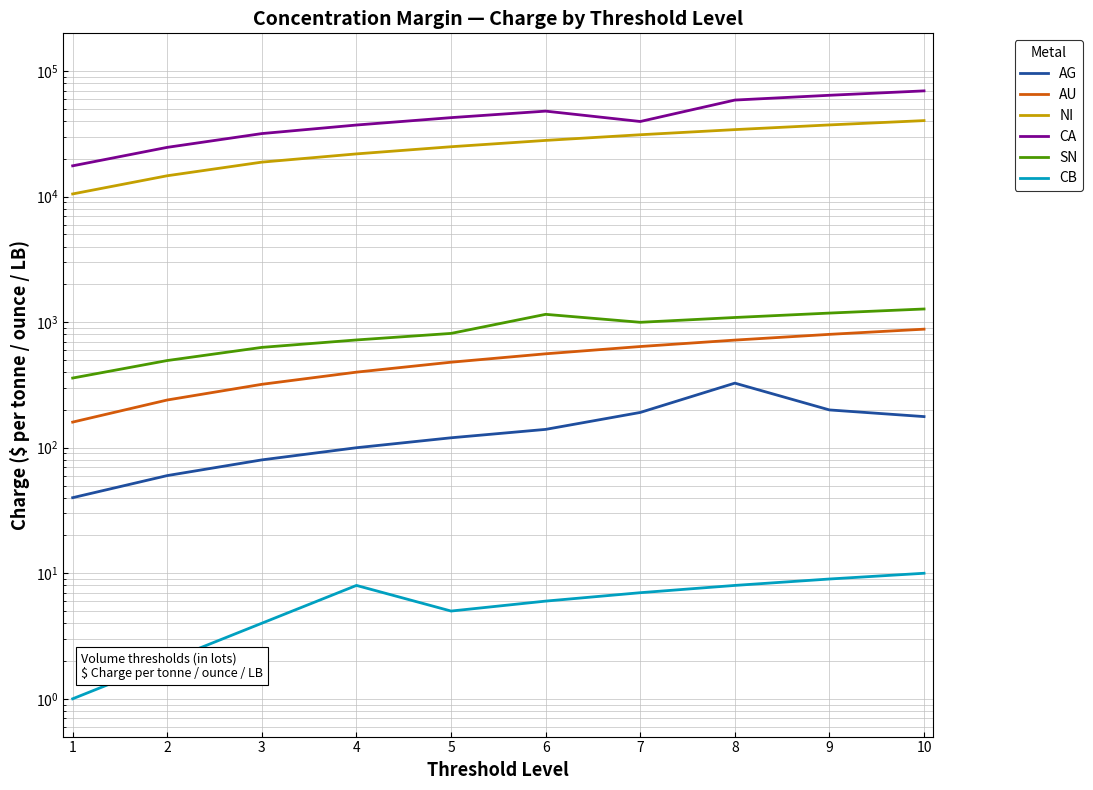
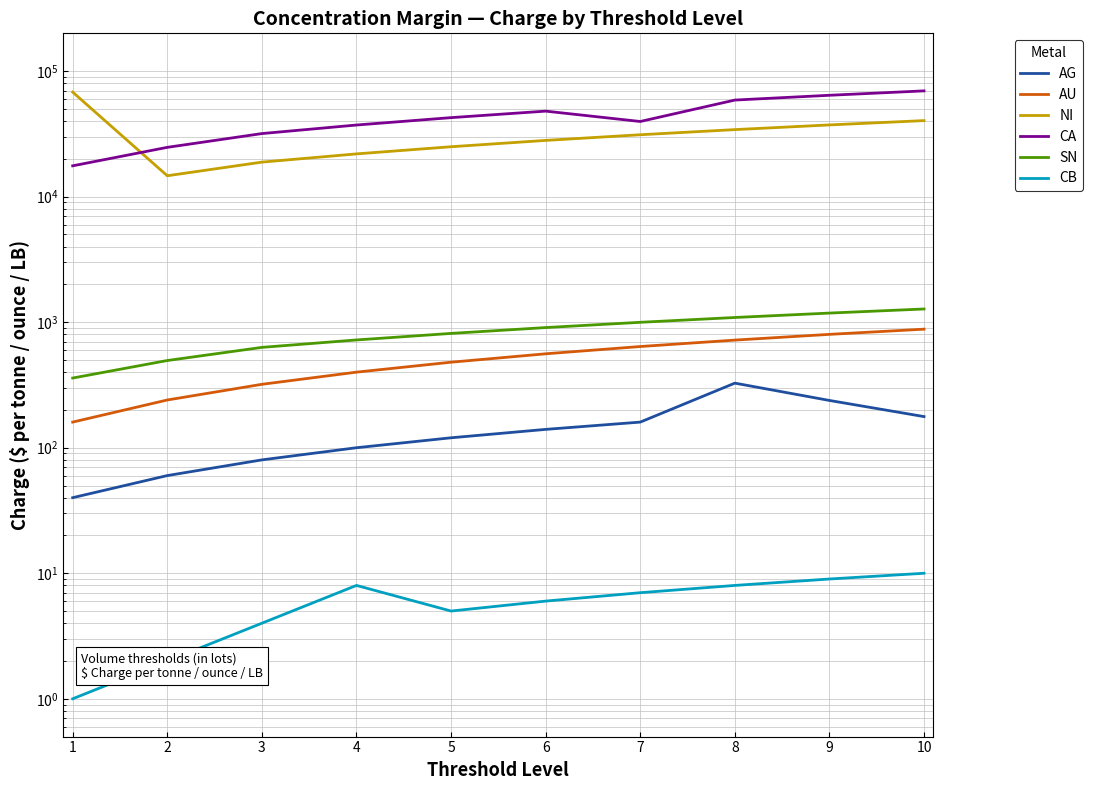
  {
    "AG": {
      "1": 40,
      "2": 60,
      "3": 80,
      "4": 100,
      "5": 120,
      "6": 140,
-     "7": 190,
+     "7": 160,
      "8": 330,
-     "9": 200,
+     "9": 240,
      "10": 180
    },
    "AU": {
      "1": 160,
      "2": 240,
      "3": 320,
      "4": 400,
      "5": 480,
      "6": 600,
      "7": 600,
      "8": 700,
      "9": 800,
      "10": 900
    },
    "NI": {
-     "1": 11000,
+     "1": 70000,
      "2": 15000,
      "3": 19000,
      "4": 22000,
      "5": 25000,
      "6": 28000,
      "7": 31000,
      "8": 34000,
      "9": 37000,
      "10": 40000
    },
    "CA": {
      "1": 18000,
      "2": 25000,
      "3": 32000,
      "4": 37000,
      "5": 43000,
      "6": 48000,
      "7": 40000,
      "8": 60000,
      "9": 60000,
      "10": 70000
    },
    "SN": {
      "1": 360,
      "2": 500,
      "3": 600,
      "4": 700,
      "5": 800,
-     "6": 1200,
+     "6": 900,
      "7": 1000,
      "8": 1100,
      "9": 1200,
      "10": 1300
    },
    "CB": {
      "1": 1,
      "3": 4,
      "4": 8,
      "5": 5,
      "6": 6,
      "7": 7,
      "8": 8,
      "9": 9,
      "10": 10
    }
  }
